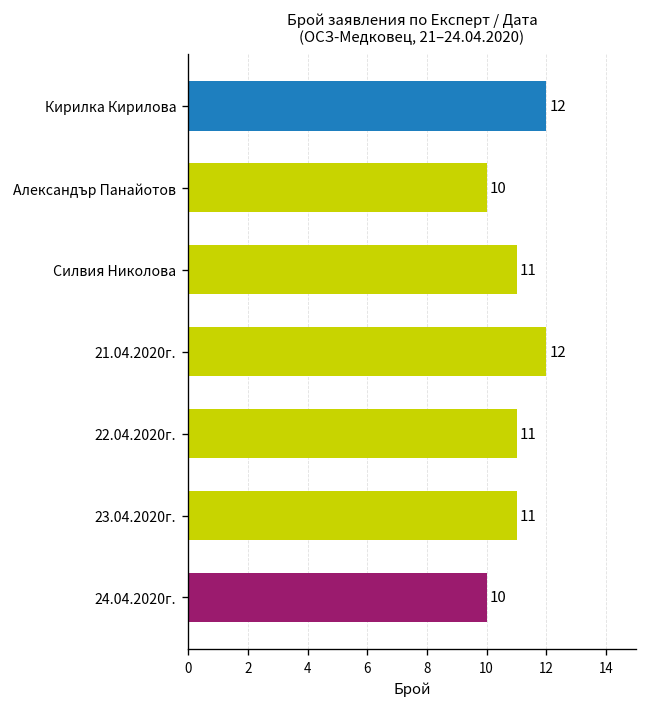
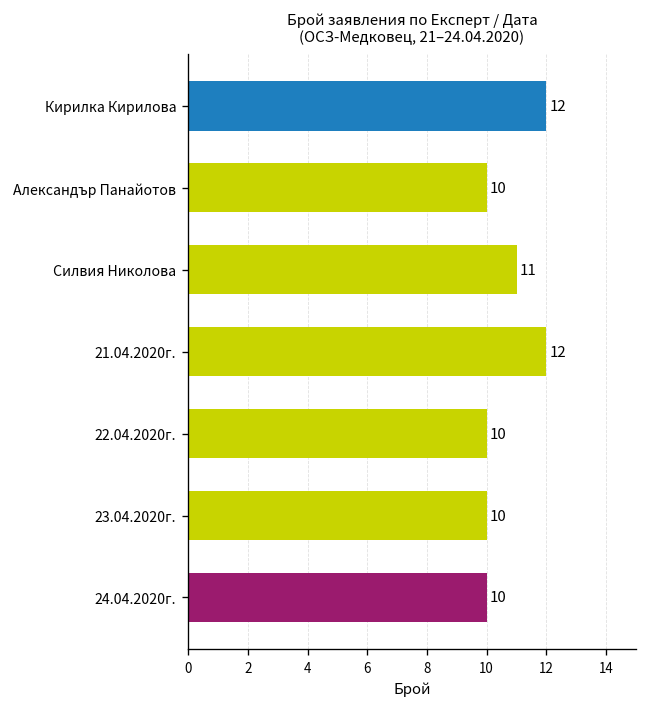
  {
    "Кирилка Кирилова": 12,
    "Александър Панайотов": 10,
    "Силвия Николова": 11,
    "21.04.2020г.": 12,
-   "22.04.2020г.": 11,
-   "23.04.2020г.": 11,
+   "22.04.2020г.": 10,
+   "23.04.2020г.": 10,
    "24.04.2020г.": 10
  }
